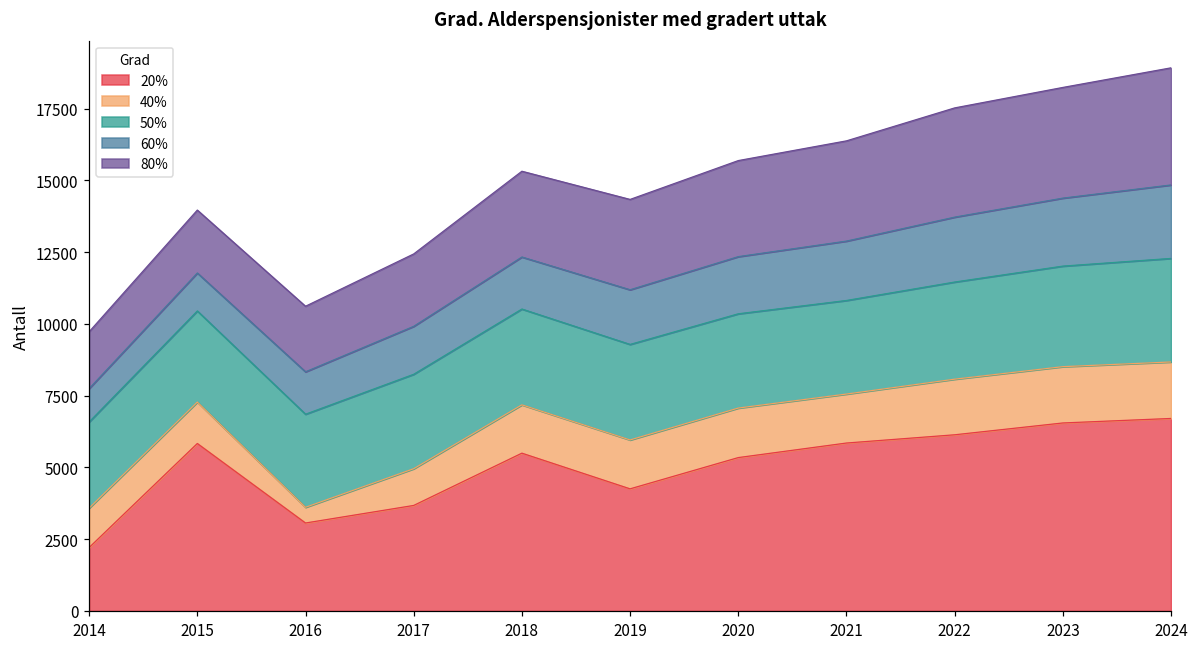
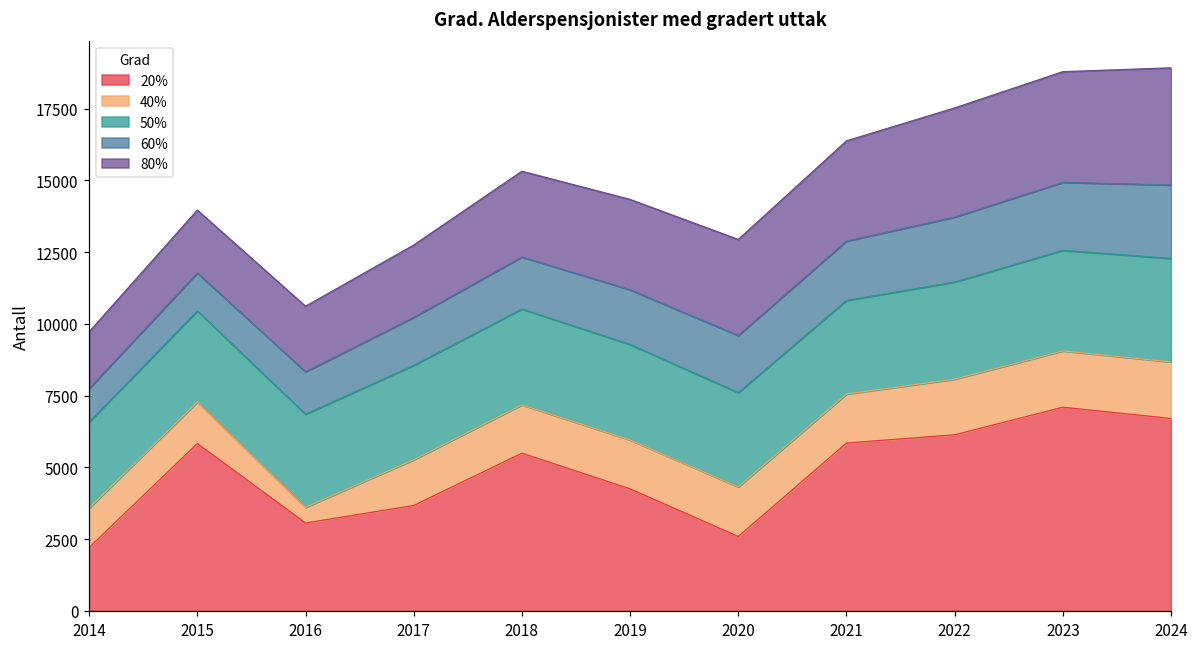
  {
    "20%": {
      "2014": 2200,
      "2015": 5800,
      "2016": 3100,
      "2017": 3700,
      "2018": 5500,
      "2019": 4300,
-     "2020": 5300,
+     "2020": 2600,
      "2021": 5800,
      "2022": 6100,
-     "2023": 6500,
+     "2023": 7100,
      "2024": 6700
    },
    "40%": {
      "2014": 1400,
      "2015": 1400,
      "2016": 500,
-     "2017": 1300,
+     "2017": 1600,
      "2018": 1700,
      "2019": 1700,
      "2020": 1700,
      "2021": 1700,
      "2022": 1900,
      "2023": 2000,
      "2024": 2000
    },
    "80%": {
      "2014": 2000,
      "2015": 2200,
      "2016": 2300,
      "2017": 2500,
      "2018": 3000,
      "2019": 3100,
      "2020": 3300,
      "2021": 3500,
      "2022": 3800,
      "2023": 3900,
      "2024": 4100
    }
  }
